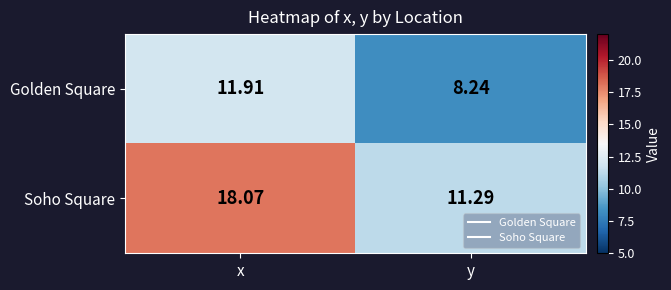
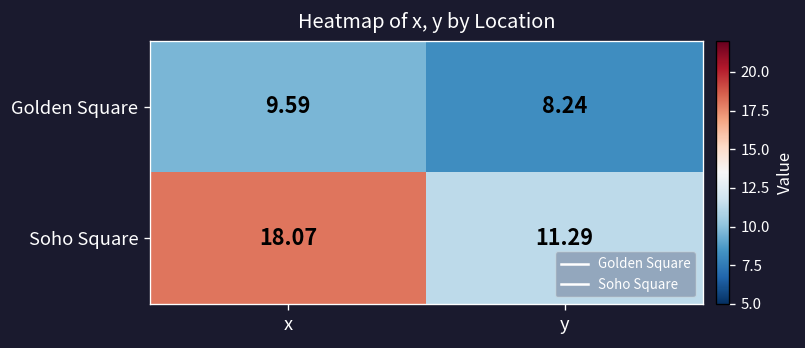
  {
    "Golden Square": {
-     "x": 11.91,
+     "x": 9.59,
      "y": 8.24
    },
    "Soho Square": {
      "x": 18.07,
      "y": 11.29
    }
  }
